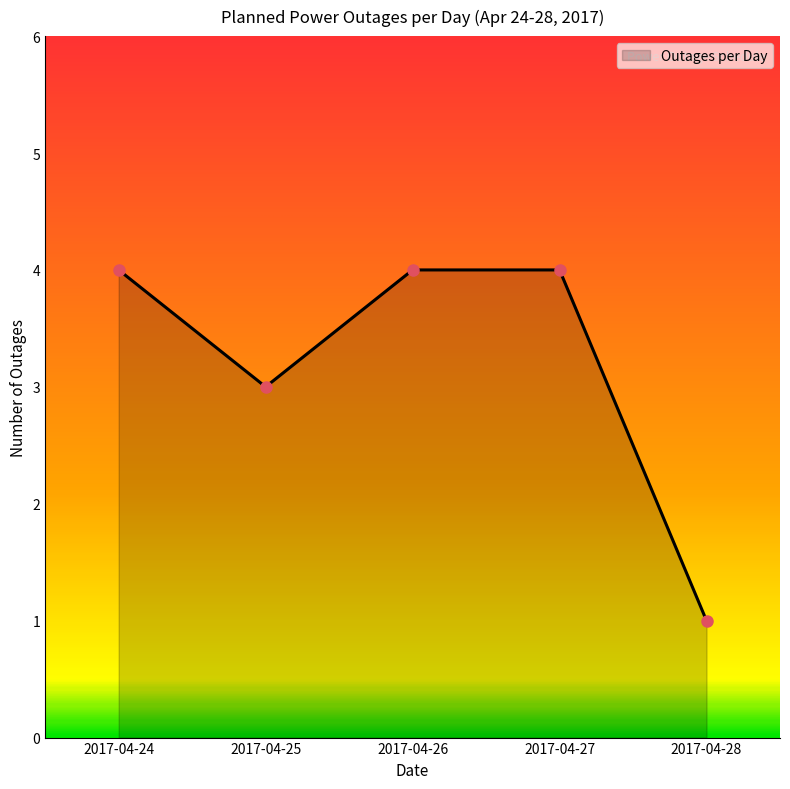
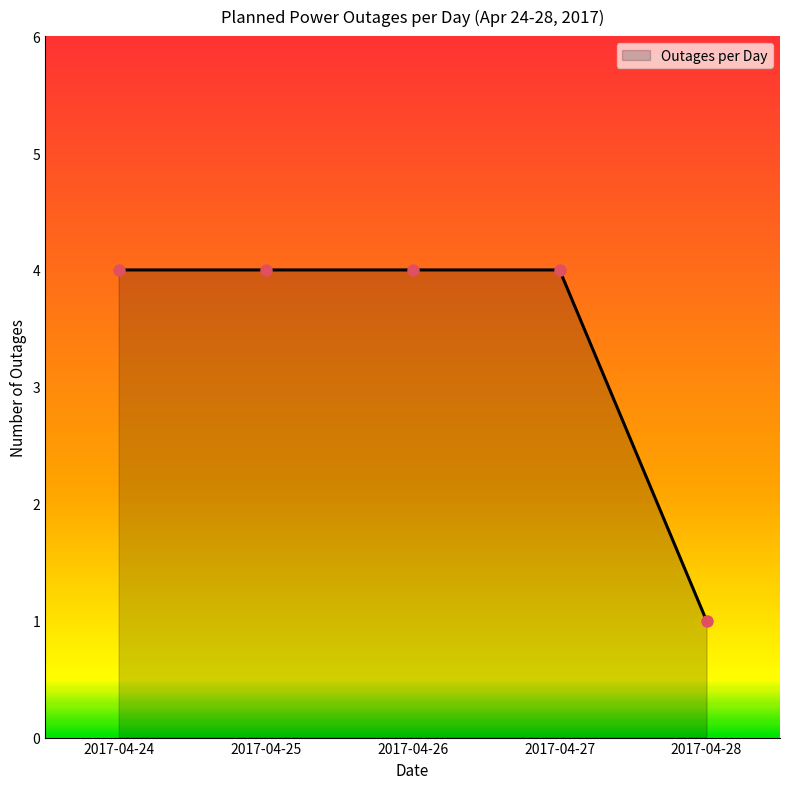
  {
    "2017-04-24": 4,
-   "2017-04-25": 3,
+   "2017-04-25": 4,
    "2017-04-26": 4,
    "2017-04-27": 4,
    "2017-04-28": 1
  }
